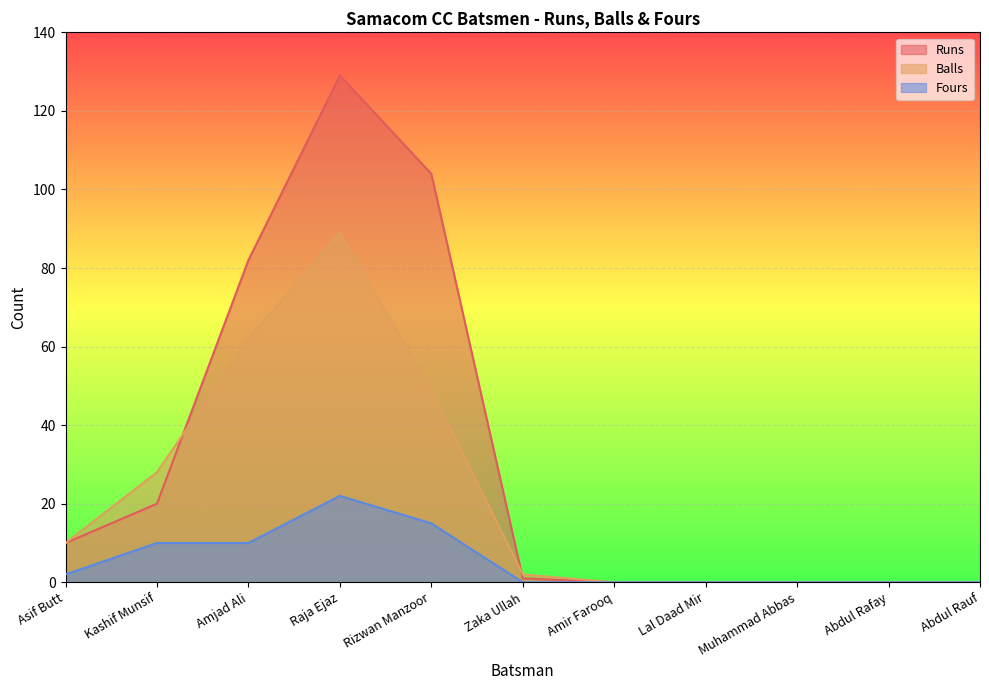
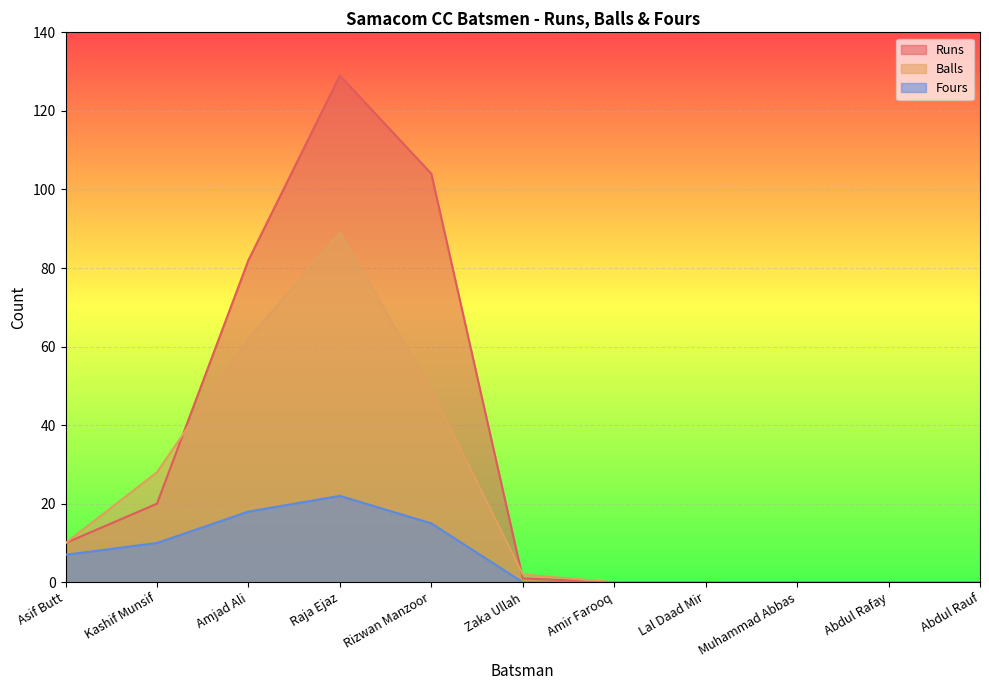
  {
    "Fours": {
-     "Asif Butt": 2,
+     "Asif Butt": 7,
      "Kashif Munsif": 10,
-     "Amjad Ali": 10,
+     "Amjad Ali": 18,
      "Raja Ejaz": 22,
      "Rizwan Manzoor": 15,
      "Zaka Ullah": 0
    }
  }
